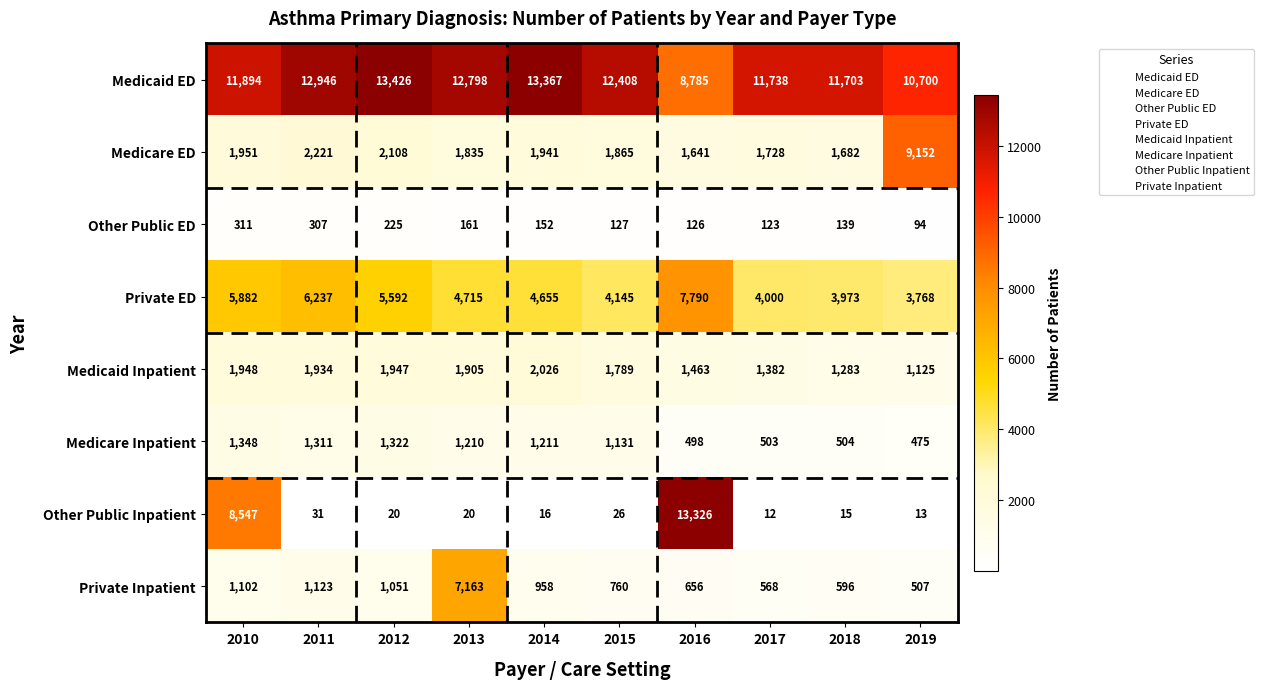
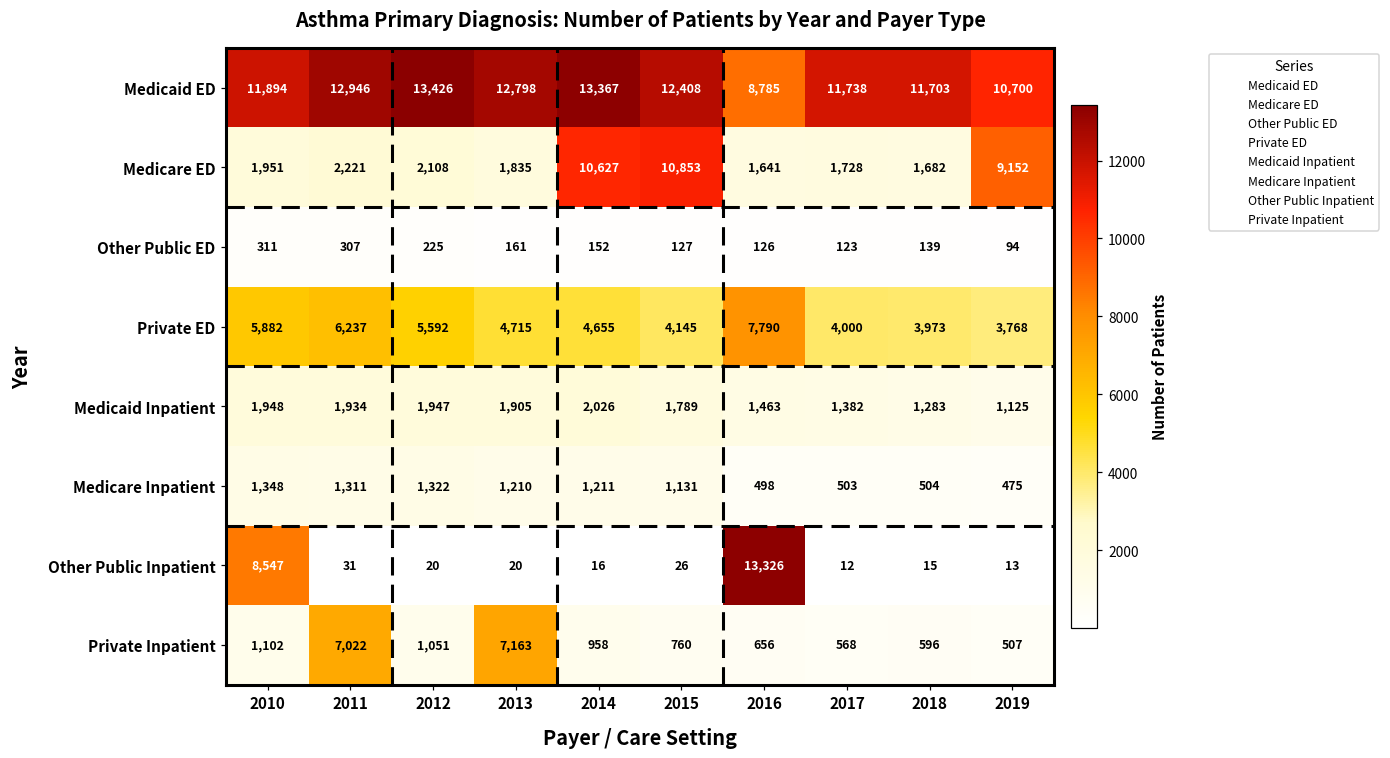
  {
    "Medicaid ED": {
      "2010": "11,894",
      "2011": "12,946",
      "2012": "13,426",
      "2013": "12,798",
      "2014": "13,367",
      "2015": "12,408",
      "2016": "8,785",
      "2017": "11,738",
      "2018": "11,703",
      "2019": "10,700"
    },
    "Medicare ED": {
      "2010": "1,951",
      "2011": "2,221",
      "2012": "2,108",
      "2013": "1,835",
-     "2014": "1,941",
-     "2015": "1,865",
+     "2014": "10,627",
+     "2015": "10,853",
      "2016": "1,641",
      "2017": "1,728",
      "2018": "1,682",
      "2019": "9,152"
    },
    "Other Public ED": {
      "2010": "311",
      "2011": "307",
      "2012": "225",
      "2013": "161",
      "2014": "152",
      "2015": "127",
      "2016": "126",
      "2017": "123",
      "2018": "139",
      "2019": "94"
    },
    "Private ED": {
      "2010": "5,882",
      "2011": "6,237",
      "2012": "5,592",
      "2013": "4,715",
      "2014": "4,655",
      "2015": "4,145",
      "2016": "7,790",
      "2017": "4,000",
      "2018": "3,973",
      "2019": "3,768"
    },
    "Medicaid Inpatient": {
      "2010": "1,948",
      "2011": "1,934",
      "2012": "1,947",
      "2013": "1,905",
      "2014": "2,026",
      "2015": "1,789",
      "2016": "1,463",
      "2017": "1,382",
      "2018": "1,283",
      "2019": "1,125"
    },
    "Medicare Inpatient": {
      "2010": "1,348",
      "2011": "1,311",
      "2012": "1,322",
      "2013": "1,210",
      "2014": "1,211",
      "2015": "1,131",
      "2016": "498",
      "2017": "503",
      "2018": "504",
      "2019": "475"
    },
    "Other Public Inpatient": {
      "2010": "8,547",
      "2011": "31",
      "2012": "20",
      "2013": "20",
      "2014": "16",
      "2015": "26",
      "2016": "13,326",
      "2017": "12",
      "2018": "15",
      "2019": "13"
    },
    "Private Inpatient": {
      "2010": "1,102",
-     "2011": "1,123",
+     "2011": "7,022",
      "2012": "1,051",
      "2013": "7,163",
      "2014": "958",
      "2015": "760",
      "2016": "656",
      "2017": "568",
      "2018": "596",
      "2019": "507"
    }
  }
